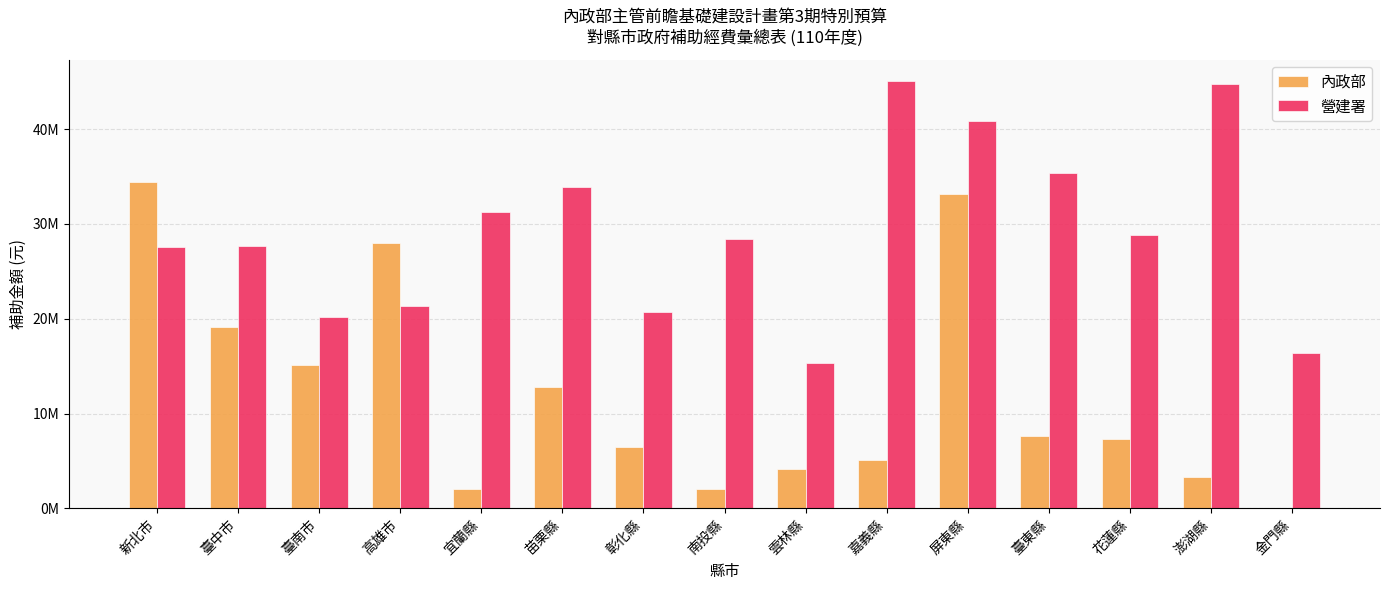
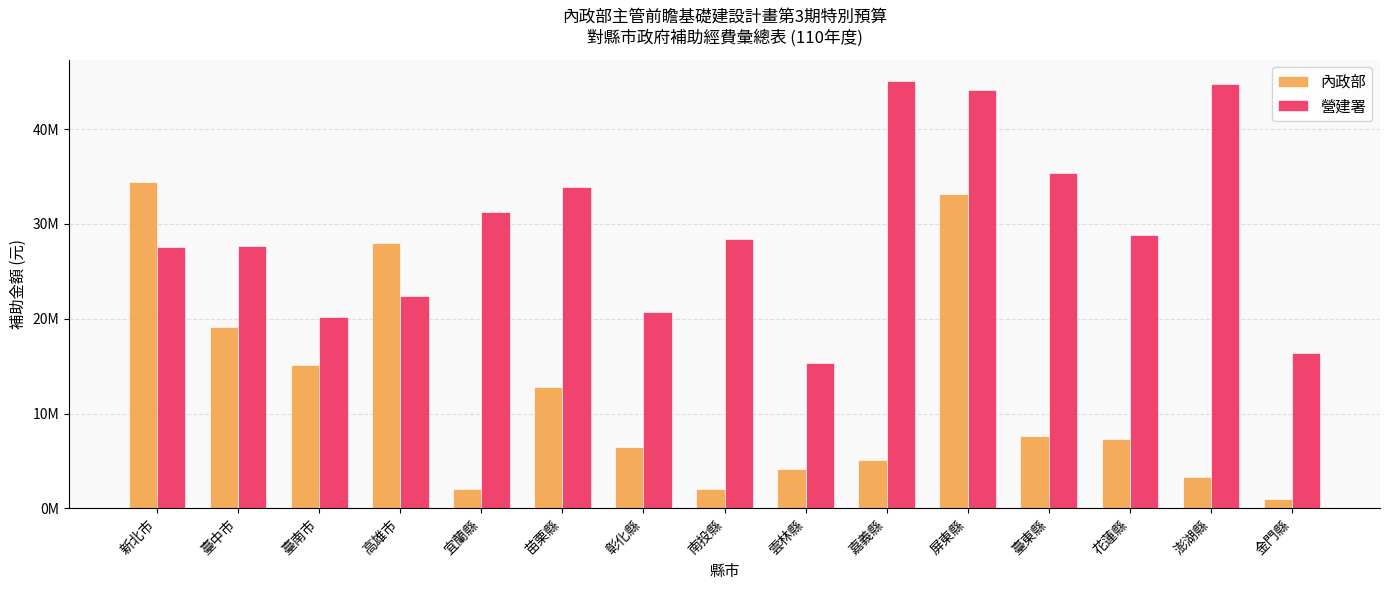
  {
    "內政部": {
      "新北市": 34000000,
      "臺中市": 19000000,
      "臺南市": 15000000,
      "高雄市": 28000000,
      "宜蘭縣": 2000000,
      "苗栗縣": 13000000,
      "彰化縣": 6000000,
      "南投縣": 2000000,
      "雲林縣": 4000000,
      "嘉義縣": 5000000,
      "屏東縣": 33000000,
      "臺東縣": 8000000,
      "花蓮縣": 7000000,
      "澎湖縣": 3000000,
-     "金門縣": 0
+     "金門縣": 1000000
    },
    "營建署": {
      "新北市": 28000000,
      "臺中市": 28000000,
      "臺南市": 20000000,
-     "高雄市": 21000000,
+     "高雄市": 22000000,
      "宜蘭縣": 31000000,
      "苗栗縣": 34000000,
      "彰化縣": 21000000,
      "南投縣": 28000000,
      "雲林縣": 15000000,
      "嘉義縣": 45000000,
-     "屏東縣": 41000000,
+     "屏東縣": 44000000,
      "臺東縣": 35000000,
      "花蓮縣": 29000000,
      "澎湖縣": 45000000,
      "金門縣": 16000000
    }
  }
